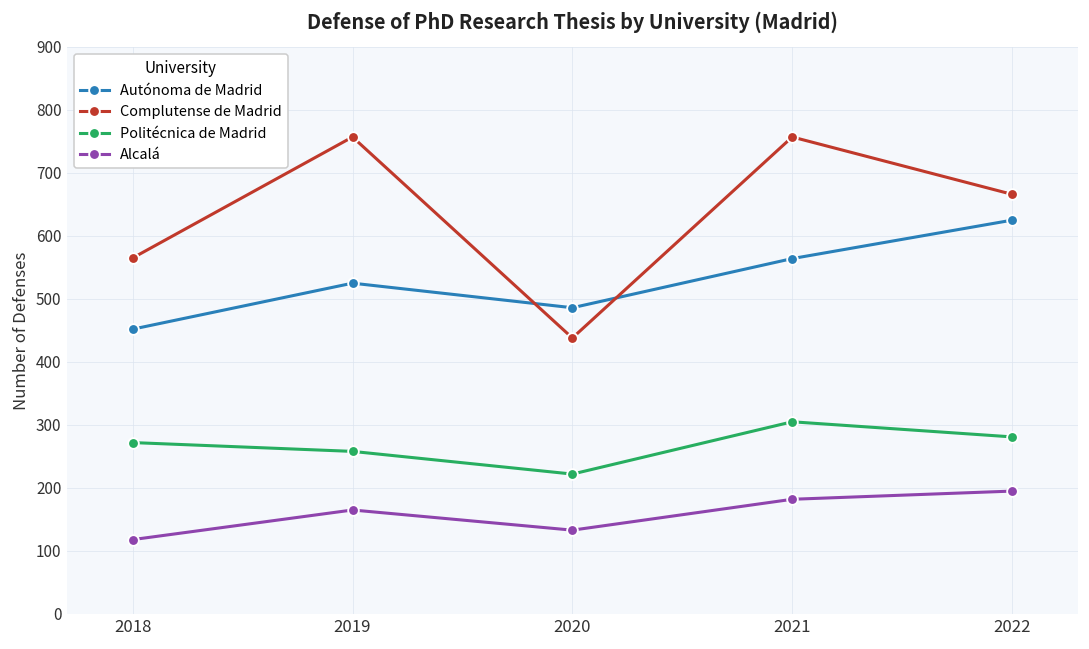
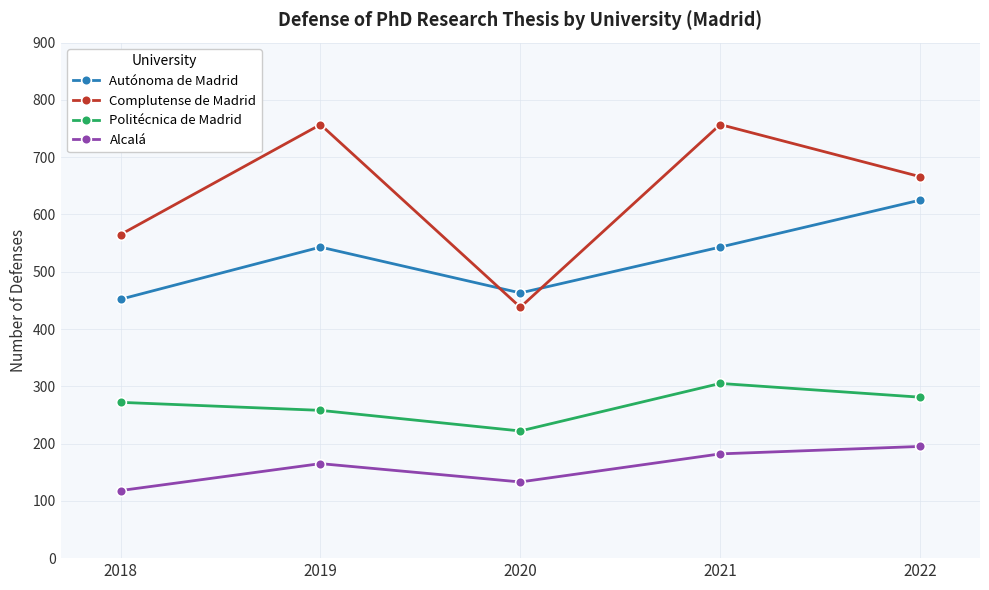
  {
    "Autónoma de Madrid": {
      "2018": 450,
-     "2019": 530,
-     "2020": 490,
-     "2021": 560,
+     "2019": 540,
+     "2020": 460,
+     "2021": 540,
      "2022": 630
    },
    "Complutense de Madrid": {
      "2018": 570,
      "2019": 760,
      "2020": 440,
      "2021": 760,
      "2022": 670
    },
    "Politécnica de Madrid": {
      "2018": 270,
      "2019": 260,
      "2020": 220,
      "2021": 310,
      "2022": 280
    },
    "Alcalá": {
      "2018": 120,
      "2019": 170,
      "2020": 130,
      "2021": 180,
      "2022": 200
    }
  }
